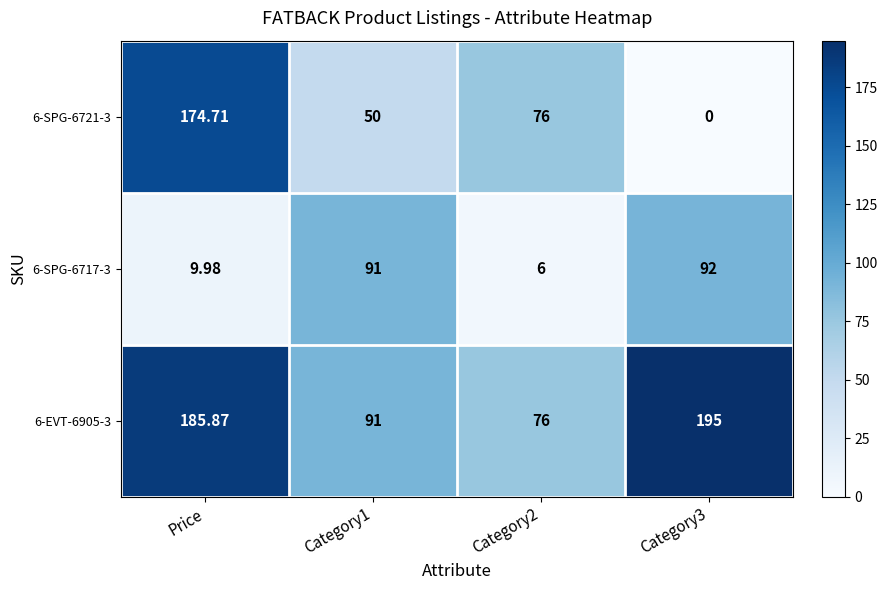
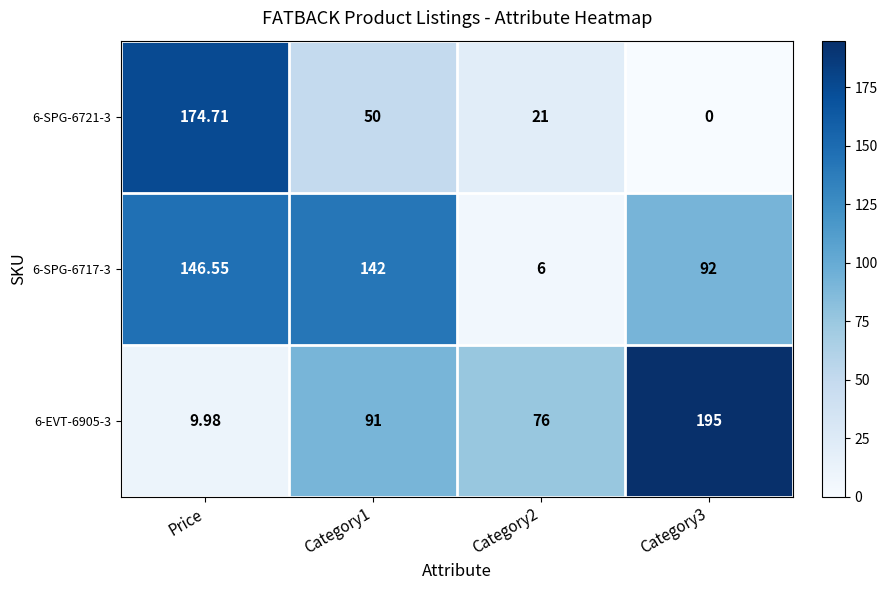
  {
    "6-SPG-6721-3": {
      "Price": 174.71,
      "Category1": 50,
-     "Category2": 76,
+     "Category2": 21,
      "Category3": 0
    },
    "6-SPG-6717-3": {
-     "Price": 9.98,
-     "Category1": 91,
+     "Price": 146.55,
+     "Category1": 142,
      "Category2": 6,
      "Category3": 92
    },
    "6-EVT-6905-3": {
-     "Price": 185.87,
+     "Price": 9.98,
      "Category1": 91,
      "Category2": 76,
      "Category3": 195
    }
  }
